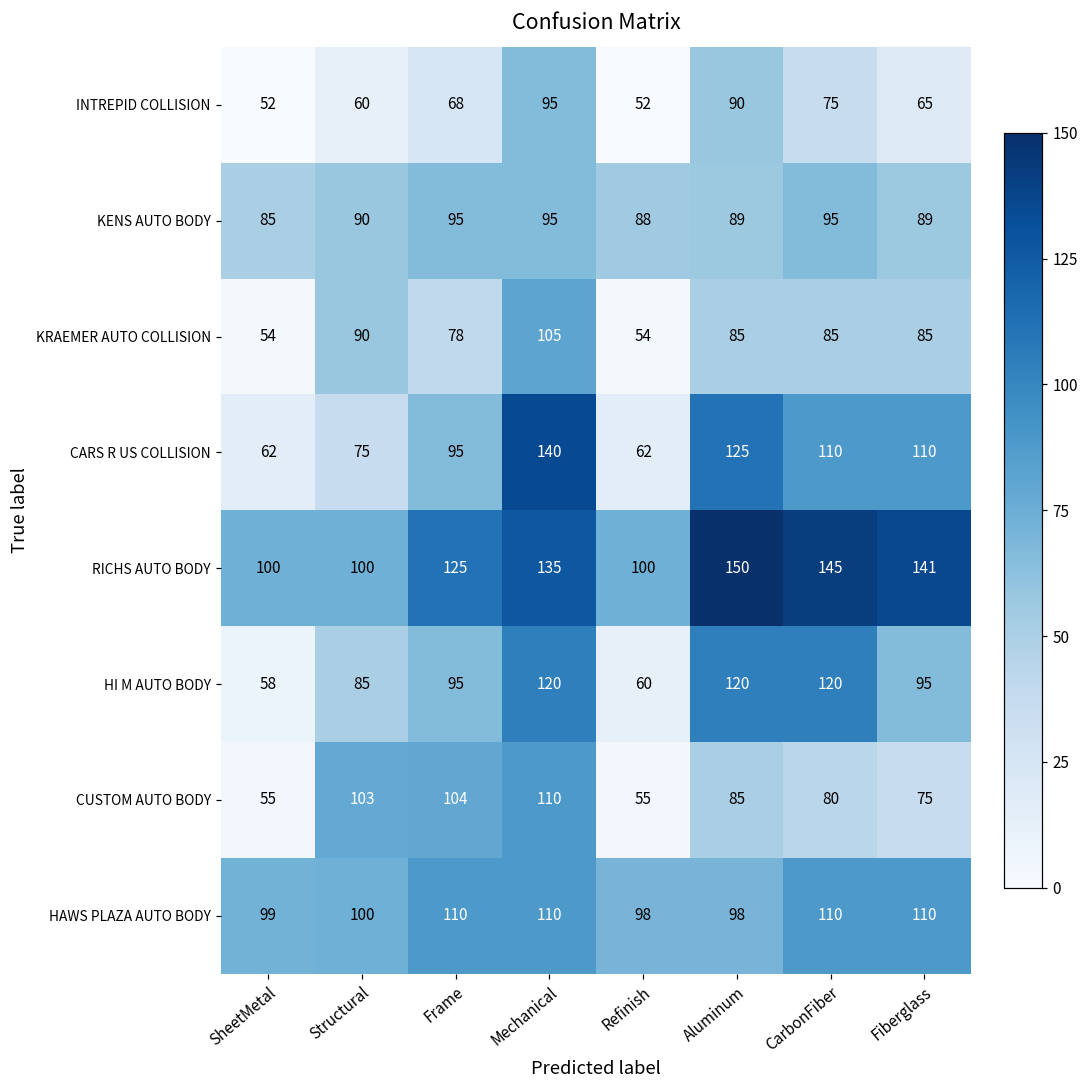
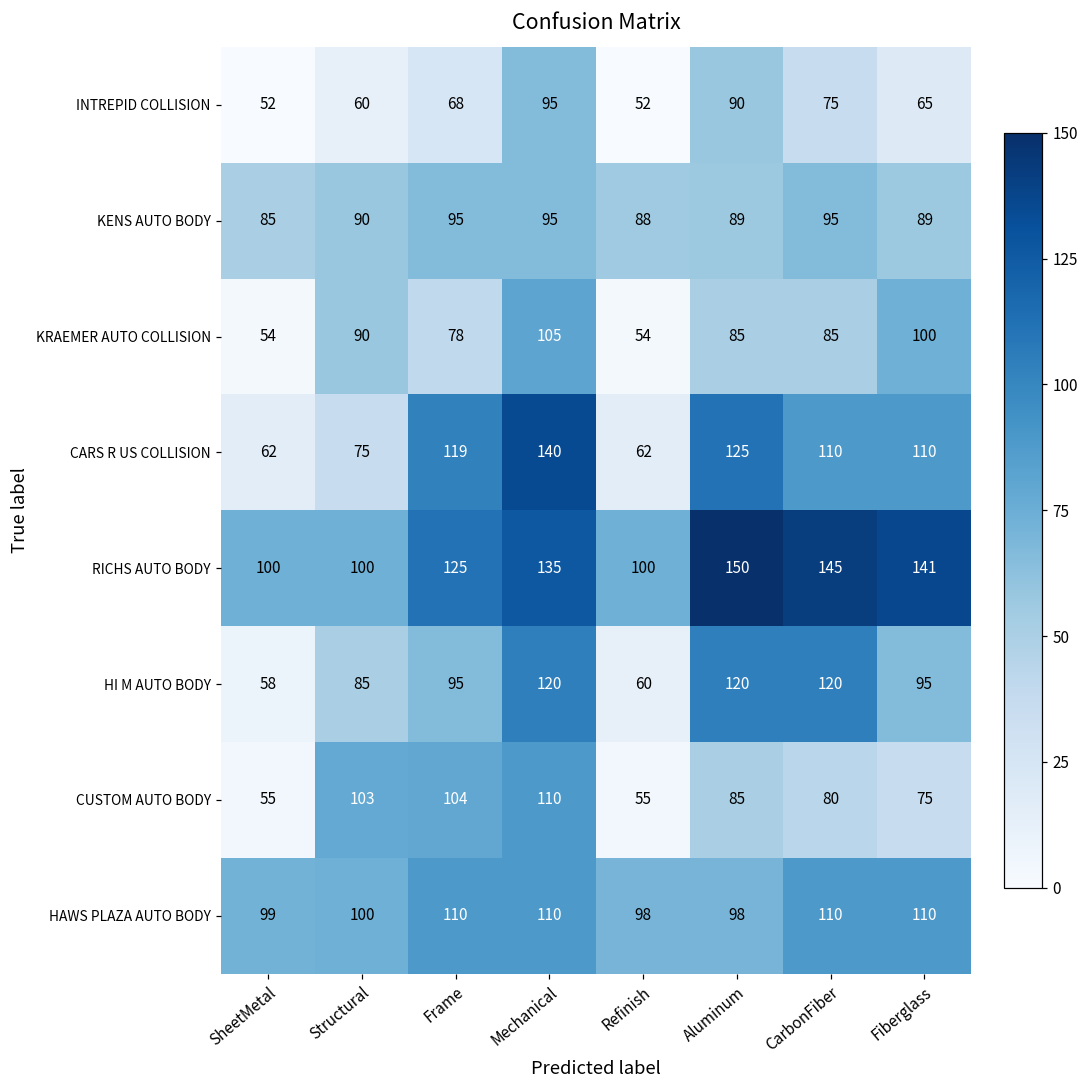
  {
    "INTREPID COLLISION": {
      "SheetMetal": 52,
      "Structural": 60,
      "Frame": 68,
      "Mechanical": 95,
      "Refinish": 52,
      "Aluminum": 90,
      "CarbonFiber": 75,
      "Fiberglass": 65
    },
    "KENS AUTO BODY": {
      "SheetMetal": 85,
      "Structural": 90,
      "Frame": 95,
      "Mechanical": 95,
      "Refinish": 88,
      "Aluminum": 89,
      "CarbonFiber": 95,
      "Fiberglass": 89
    },
    "KRAEMER AUTO COLLISION": {
      "SheetMetal": 54,
      "Structural": 90,
      "Frame": 78,
      "Mechanical": 105,
      "Refinish": 54,
      "Aluminum": 85,
      "CarbonFiber": 85,
-     "Fiberglass": 85
+     "Fiberglass": 100
    },
    "CARS R US COLLISION": {
      "SheetMetal": 62,
      "Structural": 75,
-     "Frame": 95,
+     "Frame": 119,
      "Mechanical": 140,
      "Refinish": 62,
      "Aluminum": 125,
      "CarbonFiber": 110,
      "Fiberglass": 110
    },
    "RICHS AUTO BODY": {
      "SheetMetal": 100,
      "Structural": 100,
      "Frame": 125,
      "Mechanical": 135,
      "Refinish": 100,
      "Aluminum": 150,
      "CarbonFiber": 145,
      "Fiberglass": 141
    },
    "HI M AUTO BODY": {
      "SheetMetal": 58,
      "Structural": 85,
      "Frame": 95,
      "Mechanical": 120,
      "Refinish": 60,
      "Aluminum": 120,
      "CarbonFiber": 120,
      "Fiberglass": 95
    },
    "CUSTOM AUTO BODY": {
      "SheetMetal": 55,
      "Structural": 103,
      "Frame": 104,
      "Mechanical": 110,
      "Refinish": 55,
      "Aluminum": 85,
      "CarbonFiber": 80,
      "Fiberglass": 75
    },
    "HAWS PLAZA AUTO BODY": {
      "SheetMetal": 99,
      "Structural": 100,
      "Frame": 110,
      "Mechanical": 110,
      "Refinish": 98,
      "Aluminum": 98,
      "CarbonFiber": 110,
      "Fiberglass": 110
    }
  }
